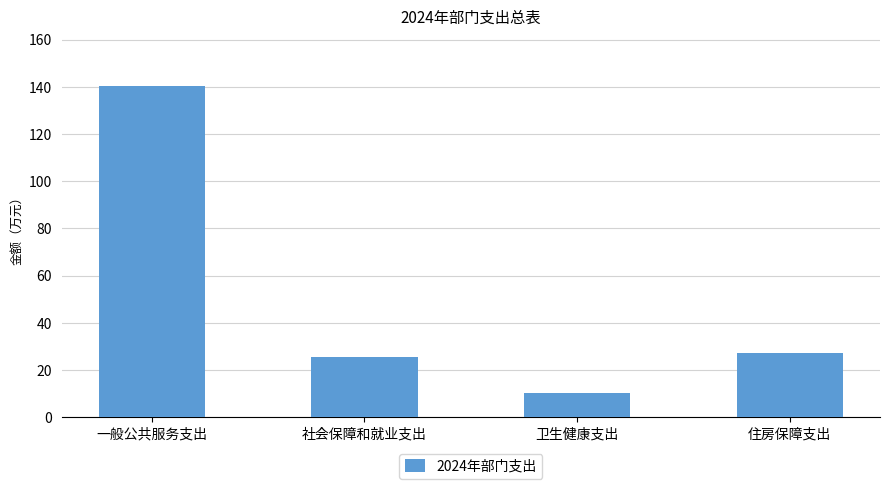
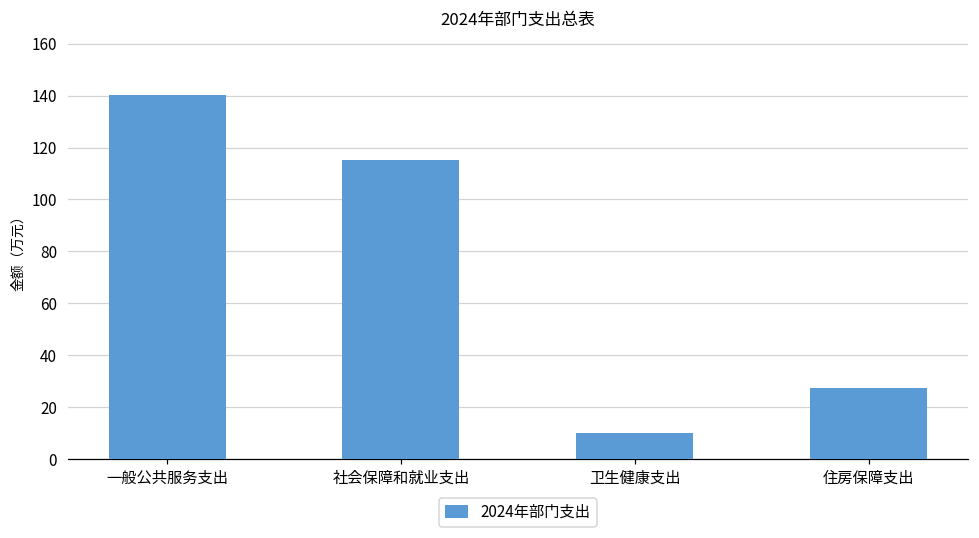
  {
    "一般公共服务支出": 140,
-   "社会保障和就业支出": 26,
+   "社会保障和就业支出": 115,
    "卫生健康支出": 10,
    "住房保障支出": 27
  }
